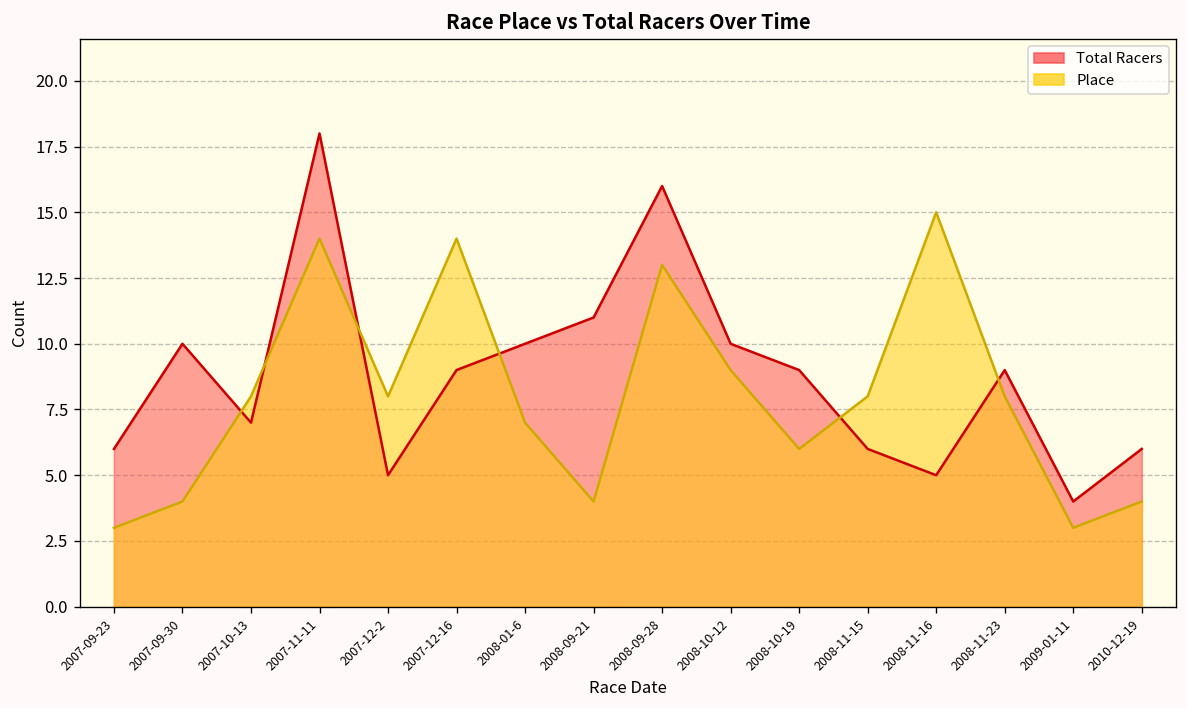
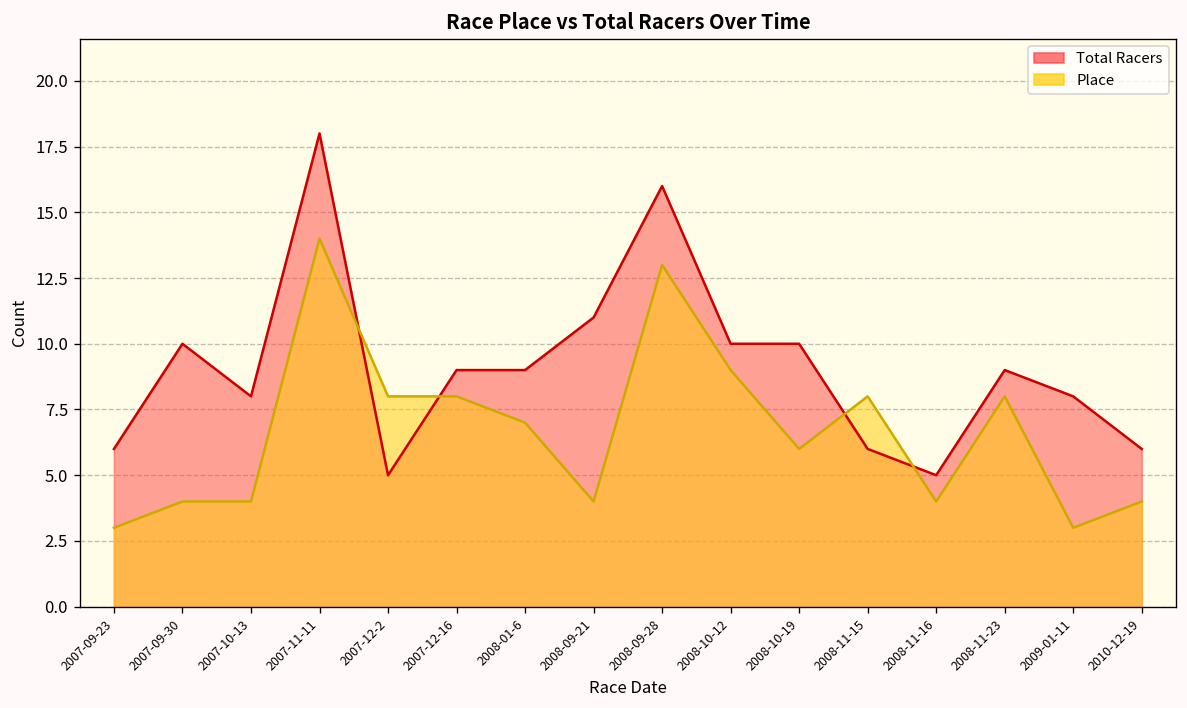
  {
    "Total Racers": {
      "2007-09-23": 6,
      "2007-09-30": 10,
-     "2007-10-13": 7,
+     "2007-10-13": 8,
      "2007-11-11": 18,
      "2007-12-2": 5,
      "2007-12-16": 9,
-     "2008-01-6": 10,
+     "2008-01-6": 9,
      "2008-09-21": 11,
      "2008-09-28": 16,
      "2008-10-12": 10,
-     "2008-10-19": 9,
+     "2008-10-19": 10,
      "2008-11-15": 6,
      "2008-11-16": 5,
      "2008-11-23": 9,
-     "2009-01-11": 4,
+     "2009-01-11": 8,
      "2010-12-19": 6
    },
    "Place": {
      "2007-09-23": 3,
      "2007-09-30": 4,
-     "2007-10-13": 8,
+     "2007-10-13": 4,
      "2007-11-11": 14,
      "2007-12-2": 8,
-     "2007-12-16": 14,
+     "2007-12-16": 8,
      "2008-01-6": 7,
      "2008-09-21": 4,
      "2008-09-28": 13,
      "2008-10-12": 9,
      "2008-10-19": 6,
      "2008-11-15": 8,
-     "2008-11-16": 15,
+     "2008-11-16": 4,
      "2008-11-23": 8,
      "2009-01-11": 3,
      "2010-12-19": 4
    }
  }
